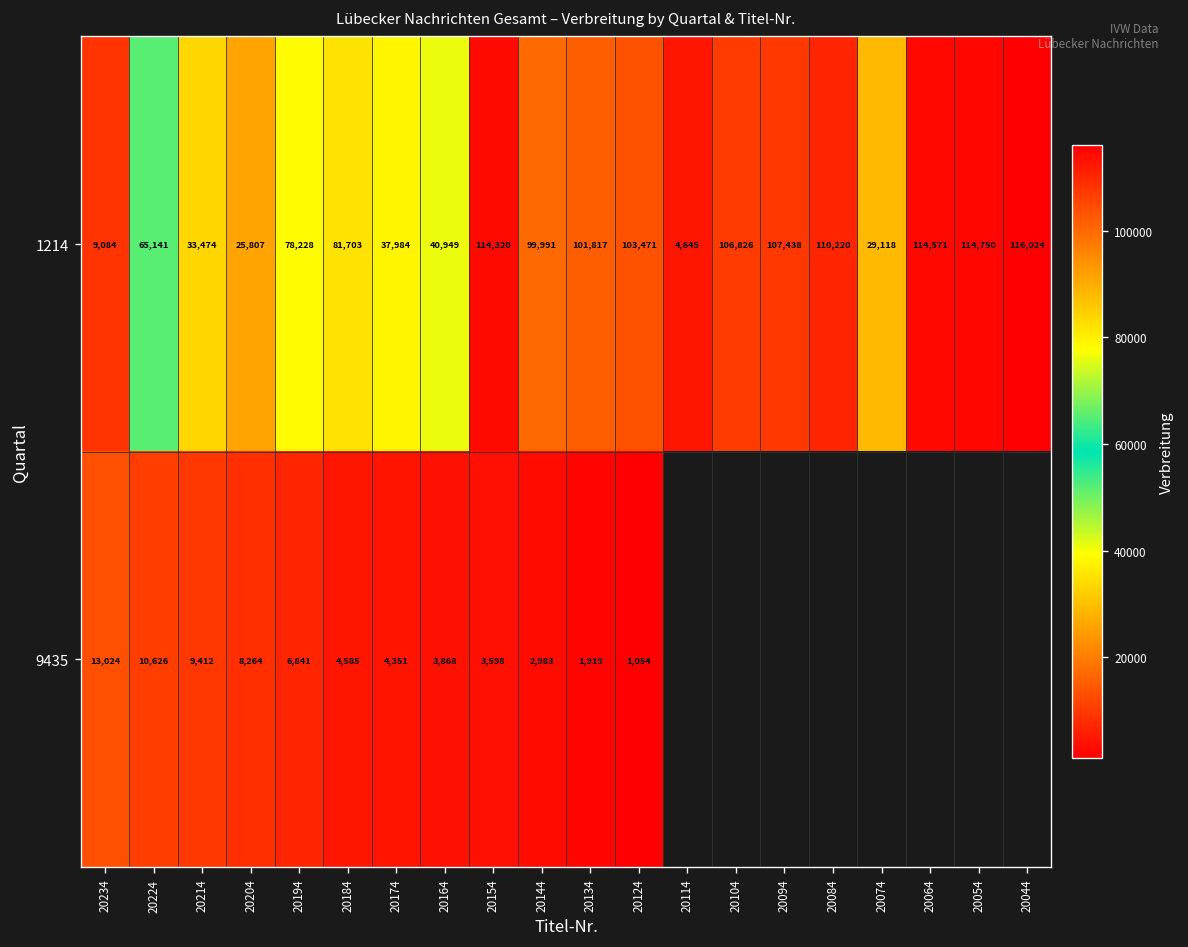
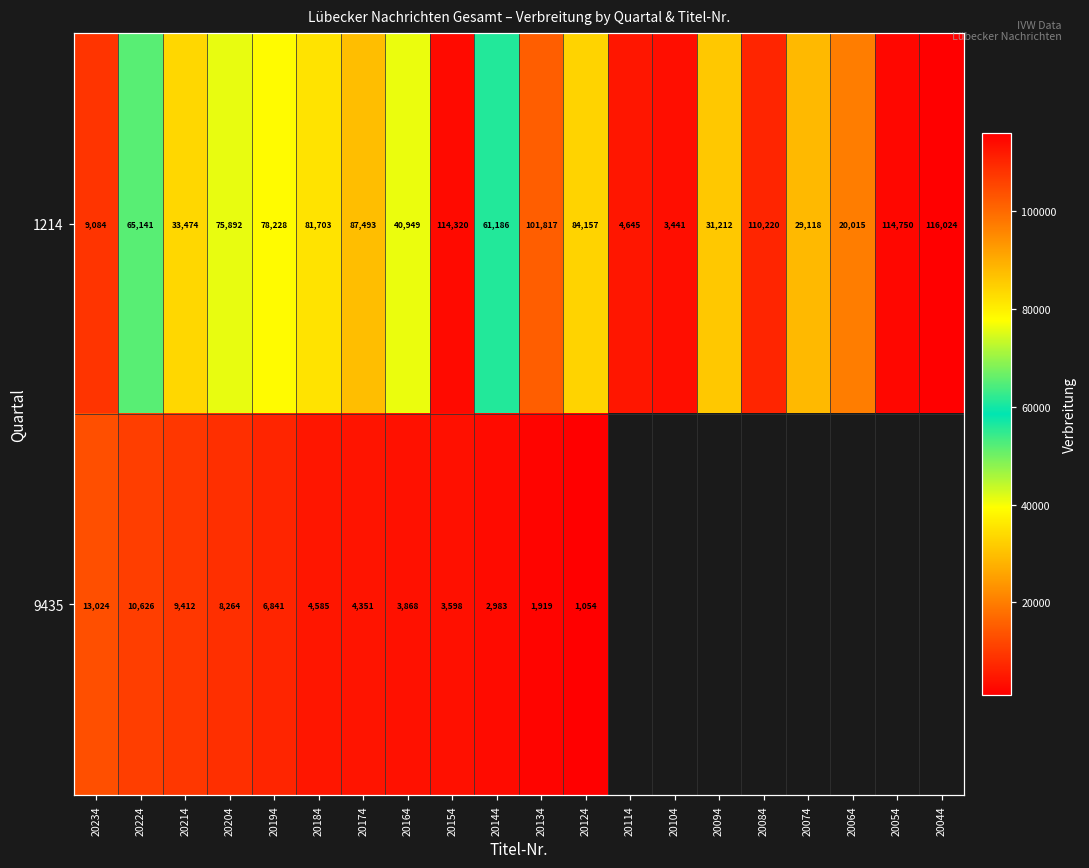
  {
    "1214": {
      "20234": "9,084",
      "20224": "65,141",
      "20214": "33,474",
-     "20204": "25,807",
+     "20204": "75,892",
      "20194": "78,228",
      "20184": "81,703",
-     "20174": "37,984",
+     "20174": "87,493",
      "20164": "40,949",
      "20154": "114,320",
-     "20144": "99,991",
+     "20144": "61,186",
      "20134": "101,817",
-     "20124": "103,471",
+     "20124": "84,157",
      "20114": "4,645",
-     "20104": "106,826",
-     "20094": "107,438",
+     "20104": "3,441",
+     "20094": "31,212",
      "20084": "110,220",
      "20074": "29,118",
-     "20064": "114,571",
+     "20064": "20,015",
      "20054": "114,750",
      "20044": "116,024"
    },
    "9435": {
      "20234": "13,024",
      "20224": "10,626",
      "20214": "9,412",
      "20204": "8,264",
      "20194": "6,841",
      "20184": "4,585",
      "20174": "4,351",
      "20164": "3,868",
      "20154": "3,598",
      "20144": "2,983",
      "20134": "1,919",
      "20124": "1,054"
    }
  }
